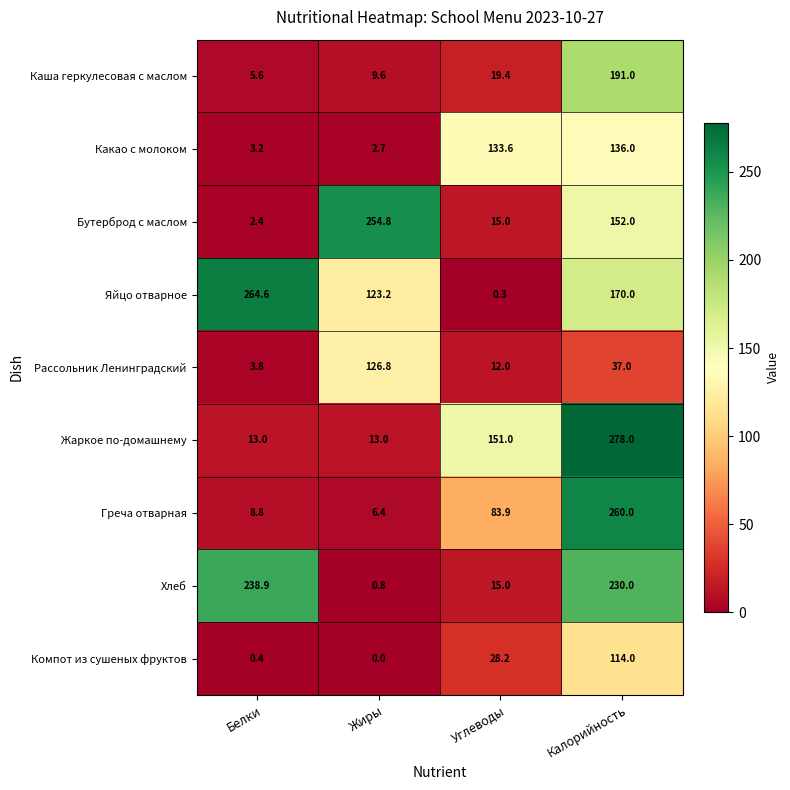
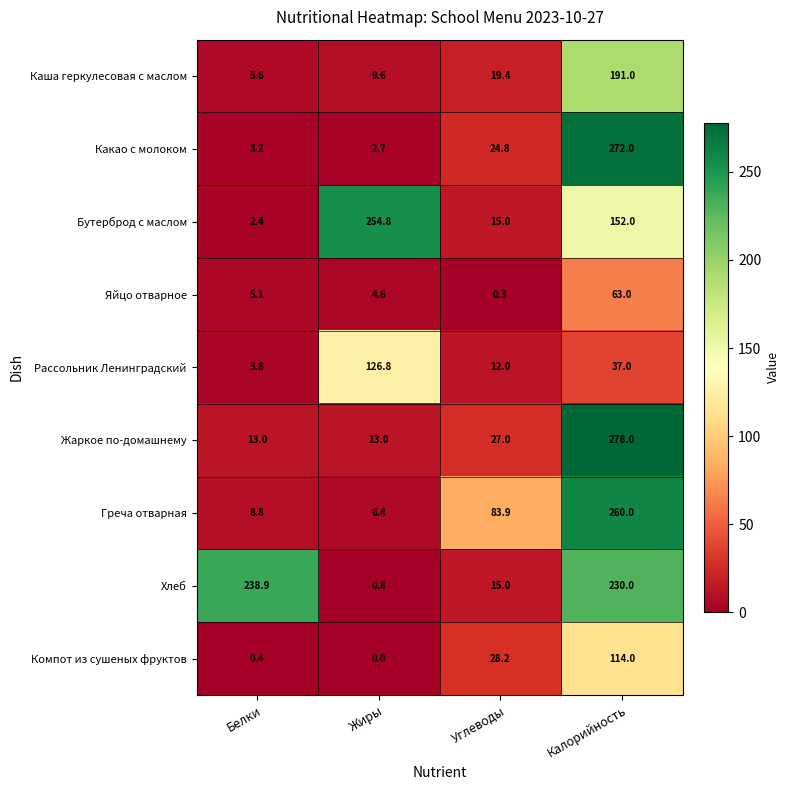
  {
    "Каша геркулесовая с маслом": {
      "Белки": 5.6,
      "Жиры": 9.6,
      "Углеводы": 19.4,
      "Калорийность": 191.0
    },
    "Какао с молоком": {
      "Белки": 3.2,
      "Жиры": 2.7,
-     "Углеводы": 133.6,
-     "Калорийность": 136.0
+     "Углеводы": 24.8,
+     "Калорийность": 272.0
    },
    "Бутерброд с маслом": {
      "Белки": 2.4,
      "Жиры": 254.8,
      "Углеводы": 15.0,
      "Калорийность": 152.0
    },
    "Яйцо отварное": {
-     "Белки": 264.6,
-     "Жиры": 123.2,
+     "Белки": 5.1,
+     "Жиры": 4.6,
      "Углеводы": 0.3,
-     "Калорийность": 170.0
+     "Калорийность": 63.0
    },
    "Рассольник Ленинградский": {
      "Белки": 3.8,
      "Жиры": 126.8,
      "Углеводы": 12.0,
      "Калорийность": 37.0
    },
    "Жаркое по-домашнему": {
      "Белки": 13.0,
      "Жиры": 13.0,
-     "Углеводы": 151.0,
+     "Углеводы": 27.0,
      "Калорийность": 278.0
    },
    "Греча отварная": {
      "Белки": 8.8,
      "Жиры": 6.4,
      "Углеводы": 83.9,
      "Калорийность": 260.0
    },
    "Хлеб": {
      "Белки": 238.9,
      "Жиры": 0.8,
      "Углеводы": 15.0,
      "Калорийность": 230.0
    },
    "Компот из сушеных фруктов": {
      "Белки": 0.4,
      "Жиры": 0.0,
      "Углеводы": 28.2,
      "Калорийность": 114.0
    }
  }
